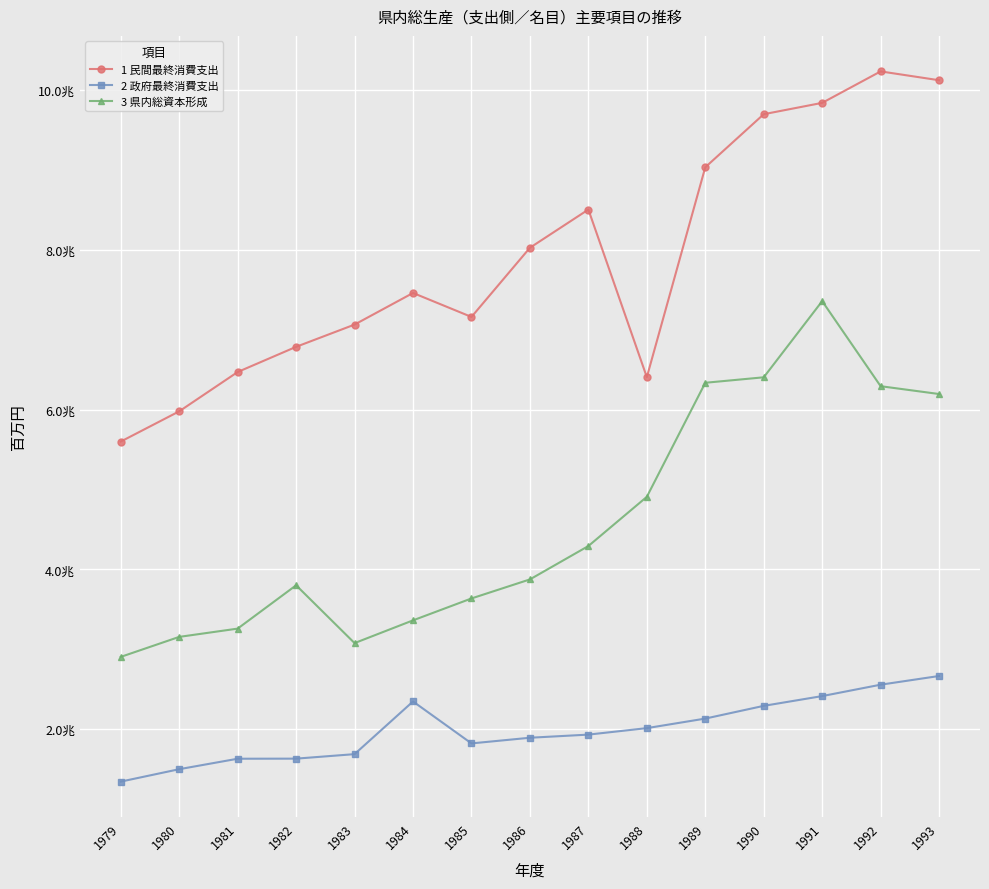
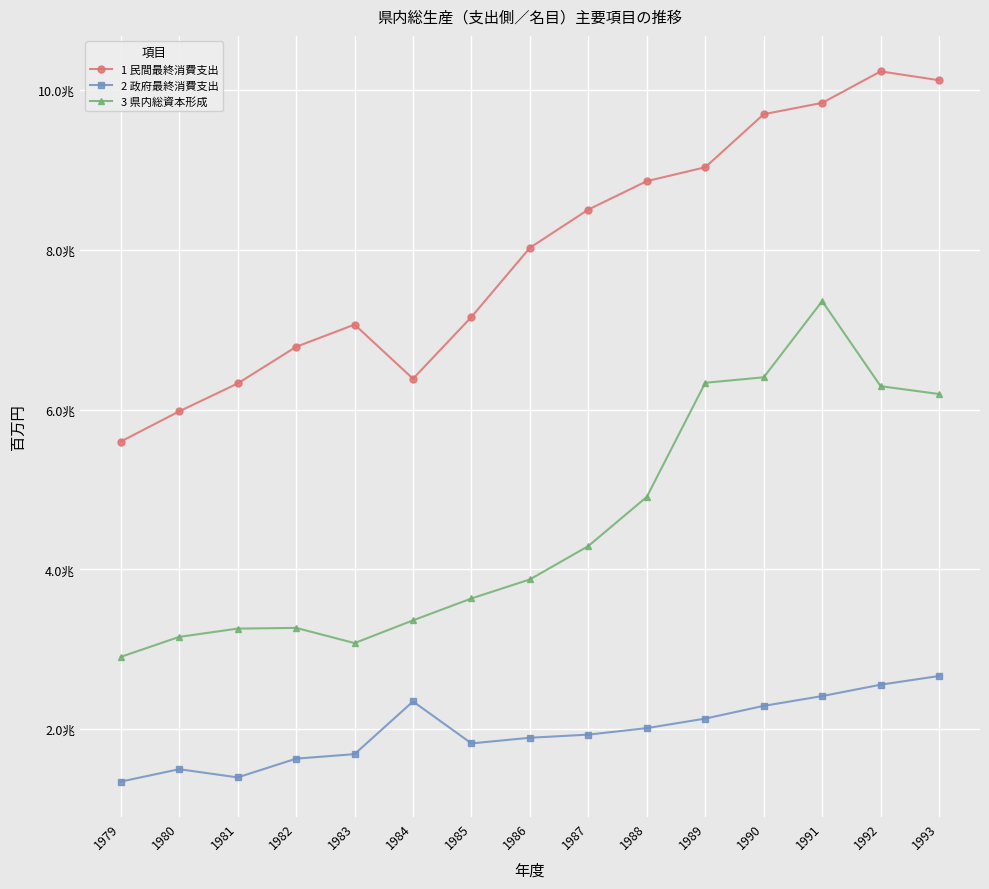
  {
    "1 民間最終消費支出": {
      "1979": "5.6兆",
      "1980": "6.0兆",
-     "1981": "6.5兆",
+     "1981": "6.3兆",
      "1982": "6.8兆",
      "1983": "7.1兆",
-     "1984": "7.5兆",
+     "1984": "6.4兆",
      "1985": "7.2兆",
      "1986": "8.0兆",
      "1987": "8.5兆",
-     "1988": "6.4兆",
+     "1988": "8.9兆",
      "1989": "9.0兆",
      "1990": "9.7兆",
      "1991": "9.8兆",
      "1992": "10.2兆",
      "1993": "10.1兆"
    },
    "2 政府最終消費支出": {
      "1979": "1.3兆",
      "1980": "1.5兆",
-     "1981": "1.6兆",
+     "1981": "1.4兆",
      "1982": "1.6兆",
      "1983": "1.7兆",
      "1984": "2.3兆",
      "1985": "1.8兆",
      "1986": "1.9兆",
      "1987": "1.9兆",
      "1988": "2.0兆",
      "1989": "2.1兆",
      "1990": "2.3兆",
      "1991": "2.4兆",
      "1992": "2.6兆",
      "1993": "2.7兆"
    },
    "3 県内総資本形成": {
      "1979": "2.9兆",
      "1980": "3.2兆",
      "1981": "3.3兆",
-     "1982": "3.8兆",
+     "1982": "3.3兆",
      "1983": "3.1兆",
      "1984": "3.4兆",
      "1985": "3.6兆",
      "1986": "3.9兆",
      "1987": "4.3兆",
      "1988": "4.9兆",
      "1989": "6.3兆",
      "1990": "6.4兆",
      "1991": "7.4兆",
      "1992": "6.3兆",
      "1993": "6.2兆"
    }
  }
